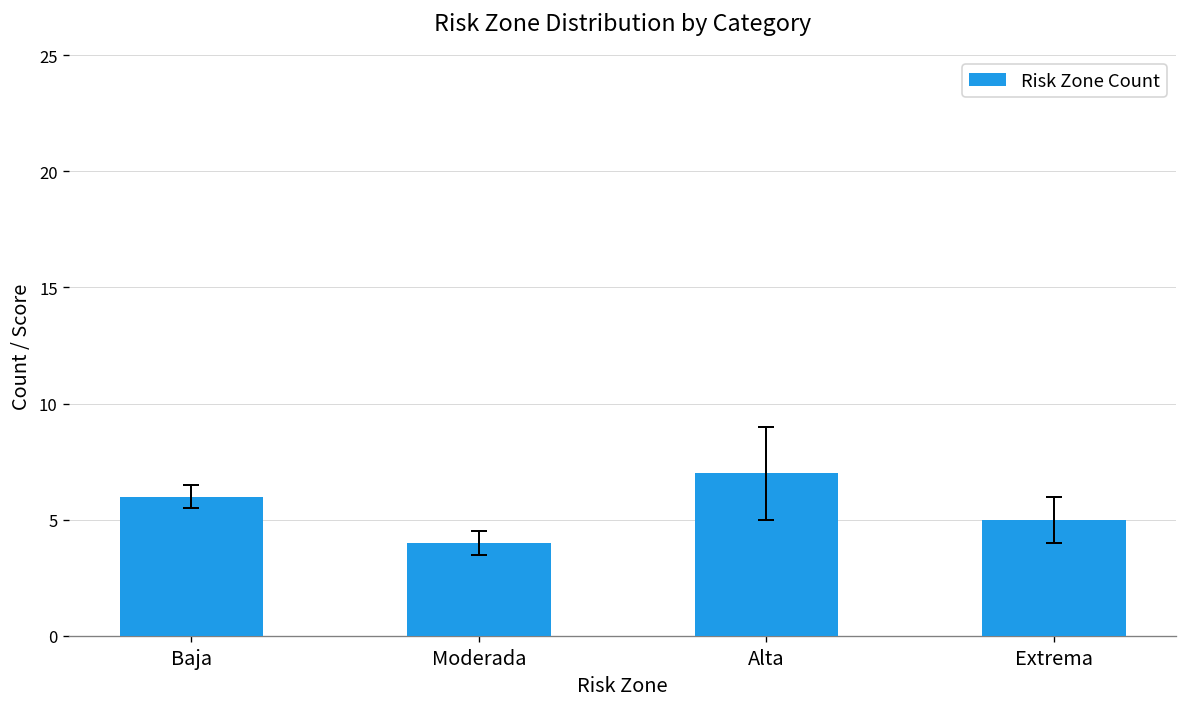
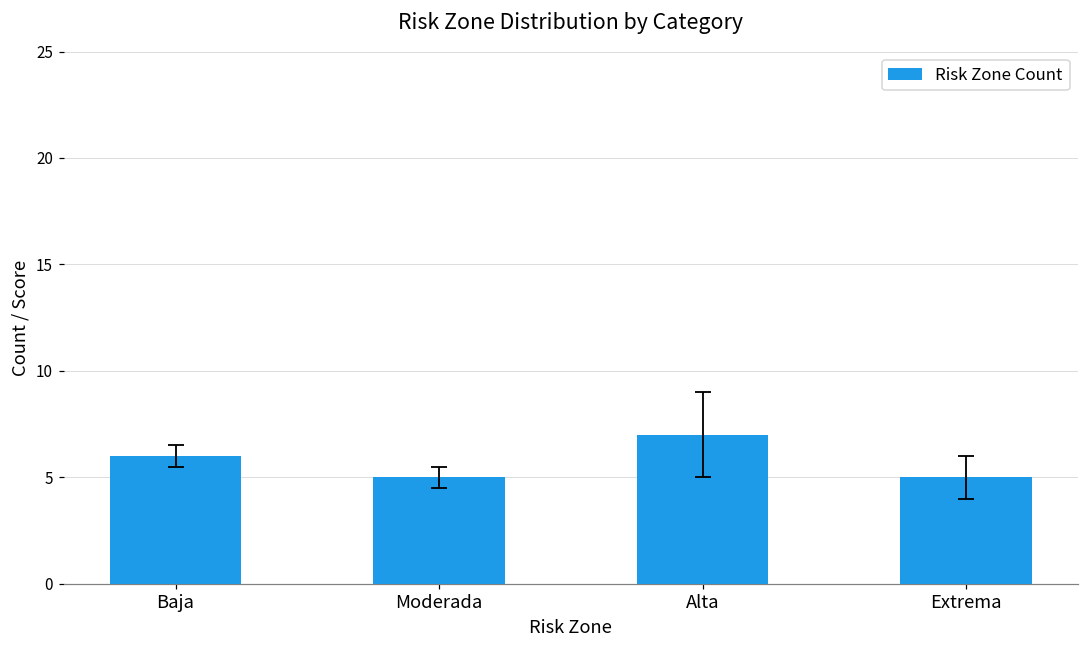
  {
    "Risk Zone Count": {
      "Baja": 6,
-     "Moderada": 4,
+     "Moderada": 5,
      "Alta": 7,
      "Extrema": 5
    }
  }
